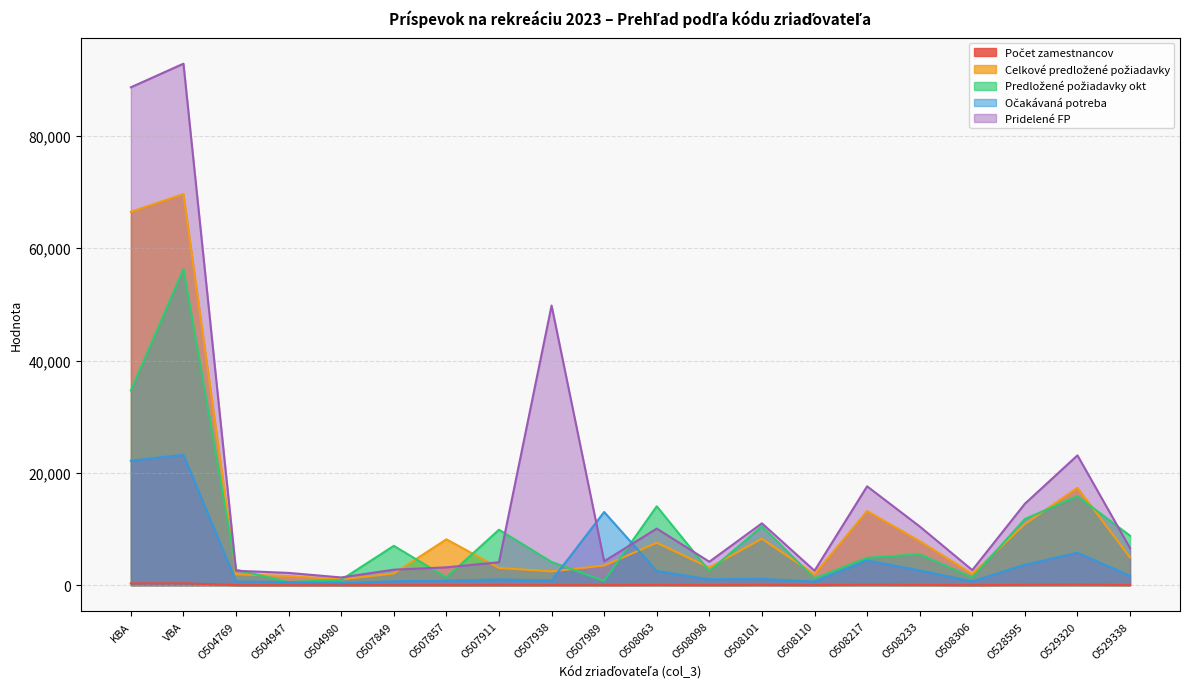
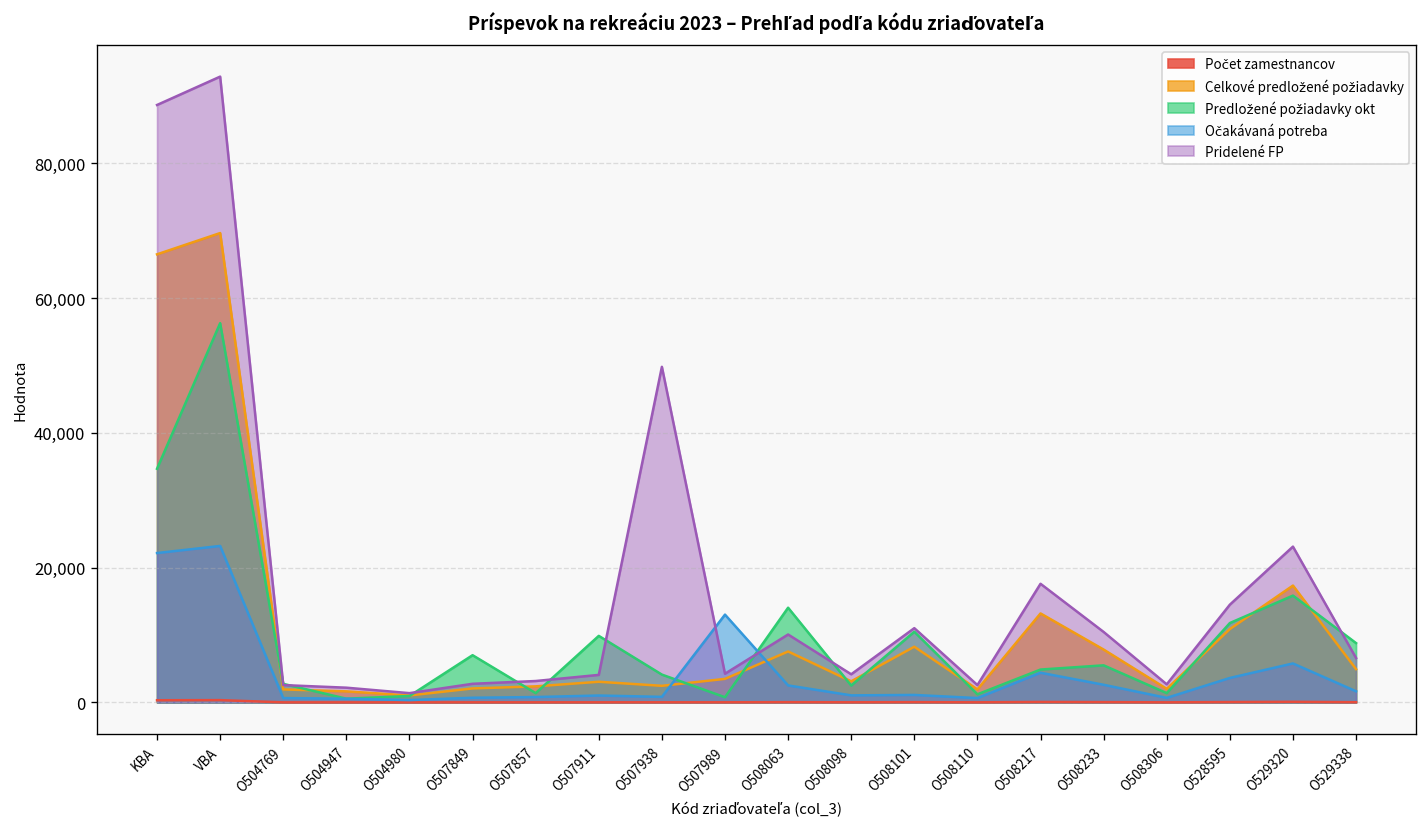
  {
    "Počet zamestnancov": {
      "KBA": "0",
      "VBA": "0",
      "O504769": "0",
      "O504947": "0",
      "O507849": "0",
      "O507857": "0",
      "O507911": "0",
      "O507938": "0",
      "O507989": "0",
      "O508063": "0",
      "O508098": "0",
      "O508101": "0",
      "O508110": "0",
      "O508217": "0",
      "O508233": "0",
      "O508306": "0",
      "O528595": "0",
      "O529320": "0",
      "O529338": "0"
    },
    "Celkové predložené požiadavky": {
      "KBA": "66,000",
      "VBA": "70,000",
      "O504769": "2,000",
      "O504947": "2,000",
      "O507849": "2,000",
-     "O507857": "8,000",
+     "O507857": "2,000",
      "O507911": "3,000",
      "O507938": "2,000",
      "O507989": "3,000",
      "O508063": "8,000",
      "O508098": "3,000",
      "O508101": "8,000",
      "O508110": "2,000",
      "O508217": "13,000",
      "O508233": "8,000",
      "O508306": "2,000",
      "O528595": "11,000",
      "O529320": "17,000",
      "O529338": "5,000"
    },
    "Predložené požiadavky okt": {
      "KBA": "35,000",
      "VBA": "56,000",
      "O507849": "7,000",
      "O507857": "1,000",
      "O507911": "10,000",
      "O507938": "4,000",
      "O507989": "1,000",
      "O508063": "14,000",
      "O508098": "3,000",
      "O508101": "10,000",
      "O508110": "1,000",
      "O508217": "5,000",
      "O508233": "6,000",
      "O508306": "1,000",
      "O528595": "12,000",
      "O529320": "16,000",
      "O529338": "9,000"
    },
    "Očakávaná potreba": {
      "KBA": "22,000",
      "VBA": "23,000",
      "O504769": "1,000",
      "O507849": "1,000",
      "O507857": "1,000",
      "O507911": "1,000",
      "O507938": "1,000",
      "O507989": "13,000",
      "O508063": "3,000",
      "O508098": "1,000",
      "O508101": "1,000",
      "O508110": "1,000",
      "O508217": "4,000",
      "O508233": "3,000",
      "O508306": "1,000",
      "O528595": "4,000",
      "O529320": "6,000",
      "O529338": "2,000"
    },
    "Pridelené FP": {
      "KBA": "89,000",
      "VBA": "93,000",
      "O504947": "2,000",
      "O507849": "3,000",
      "O507857": "3,000",
      "O507911": "4,000",
      "O507938": "50,000",
      "O507989": "4,000",
      "O508063": "10,000",
      "O508098": "4,000",
      "O508101": "11,000",
      "O508110": "3,000",
      "O508217": "18,000",
      "O508233": "10,000",
      "O508306": "3,000",
      "O528595": "15,000",
      "O529320": "23,000",
      "O529338": "7,000"
    }
  }
